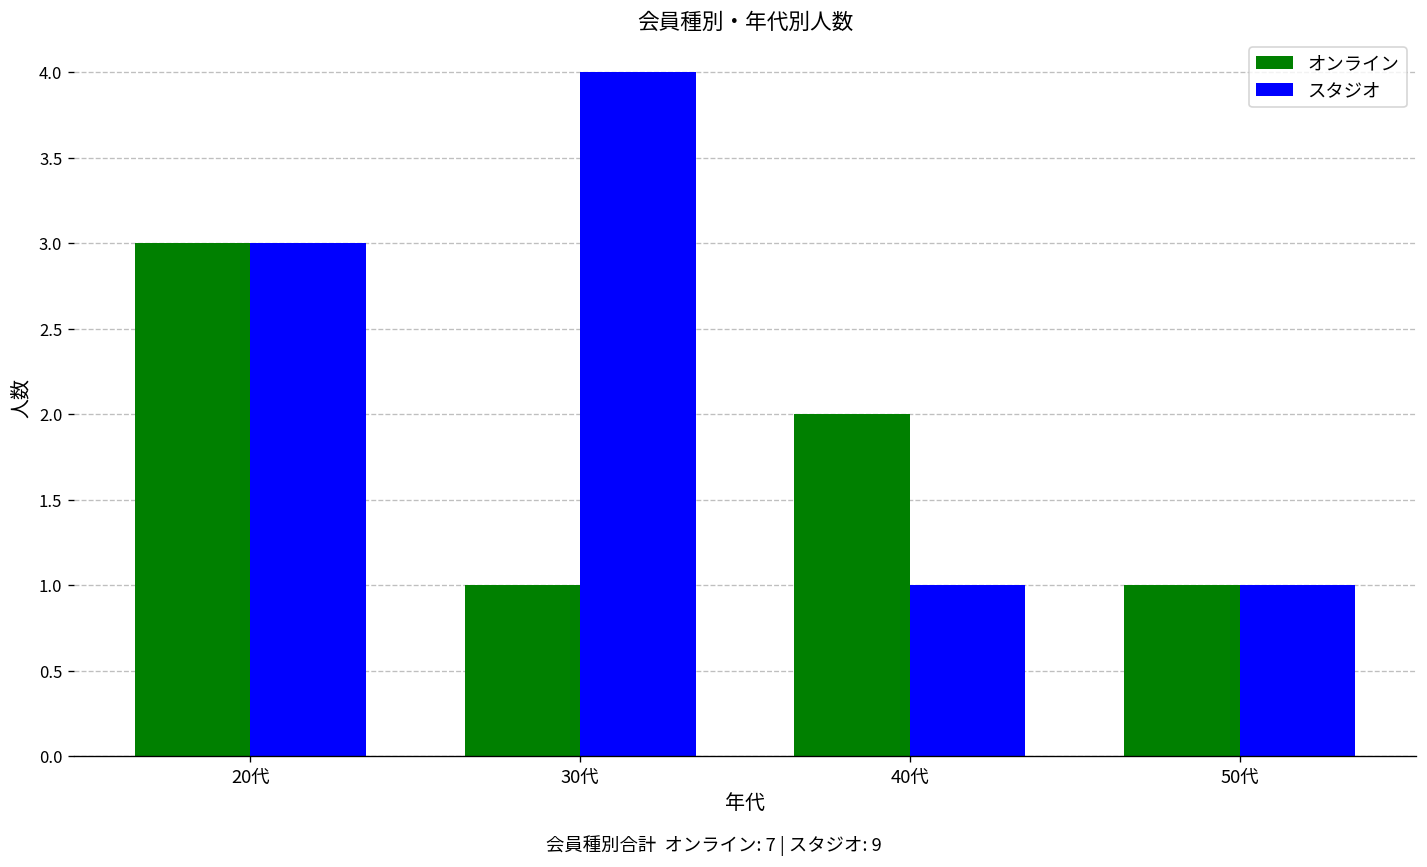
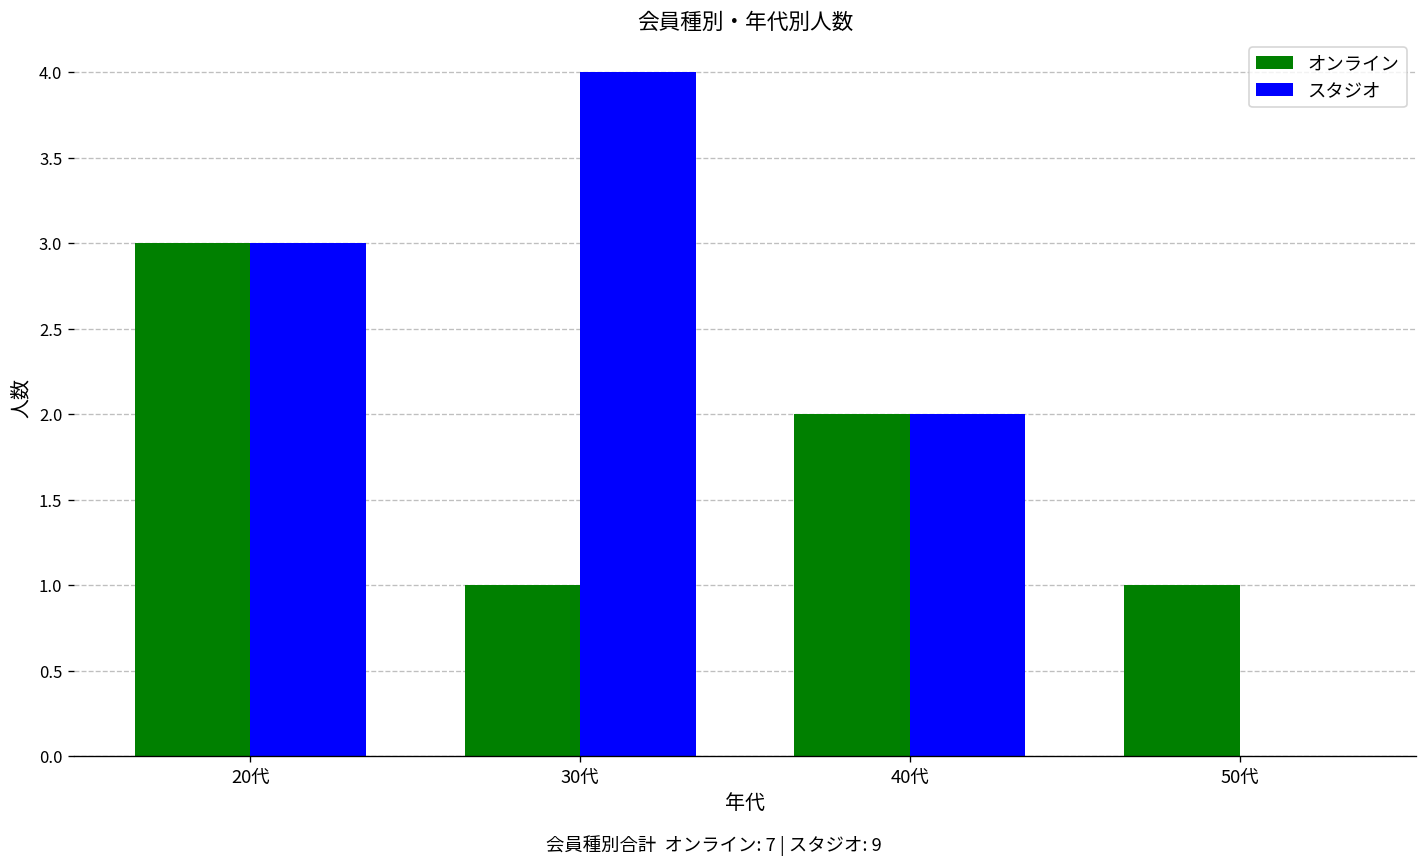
  {
    "オンライン": {
      "20代": 3,
      "30代": 1,
      "40代": 2,
      "50代": 1
    },
    "スタジオ": {
      "20代": 3,
      "30代": 4,
-     "40代": 1,
-     "50代": 1
+     "40代": 2,
+     "50代": 0
    }
  }
